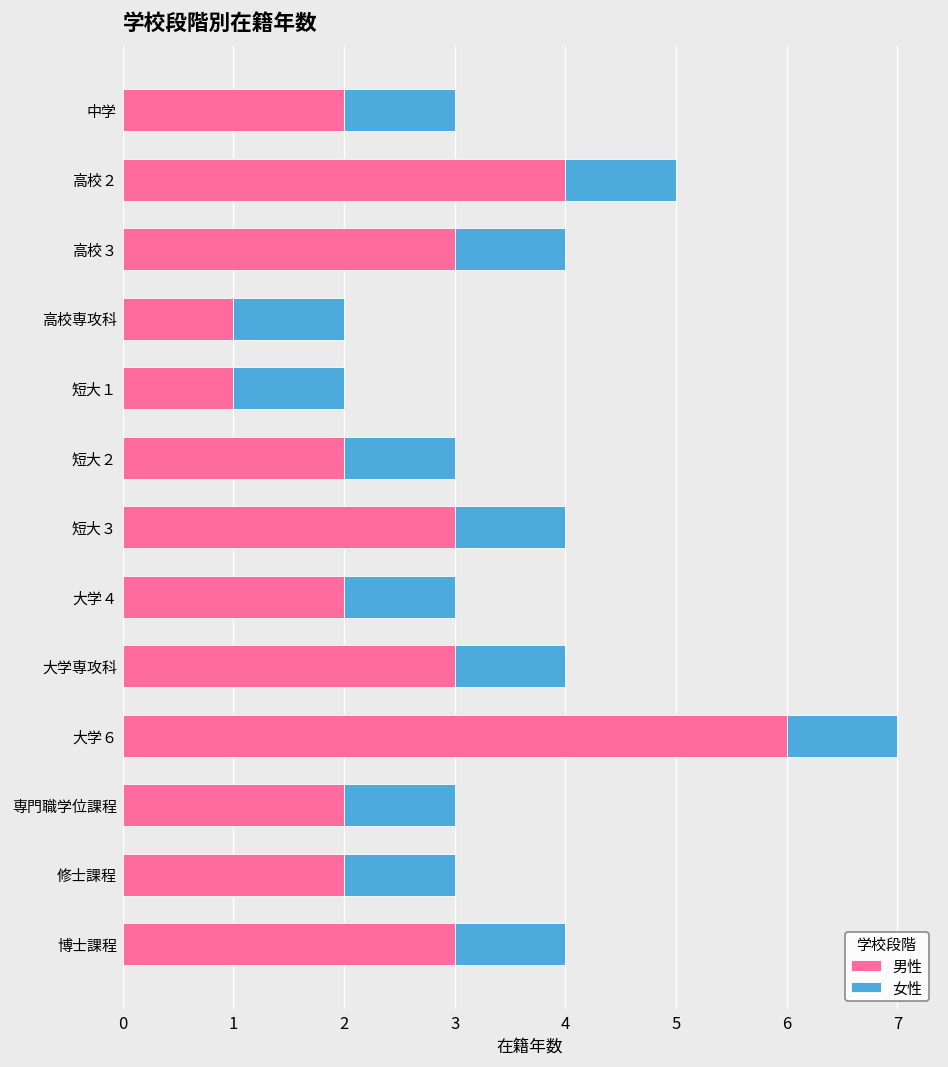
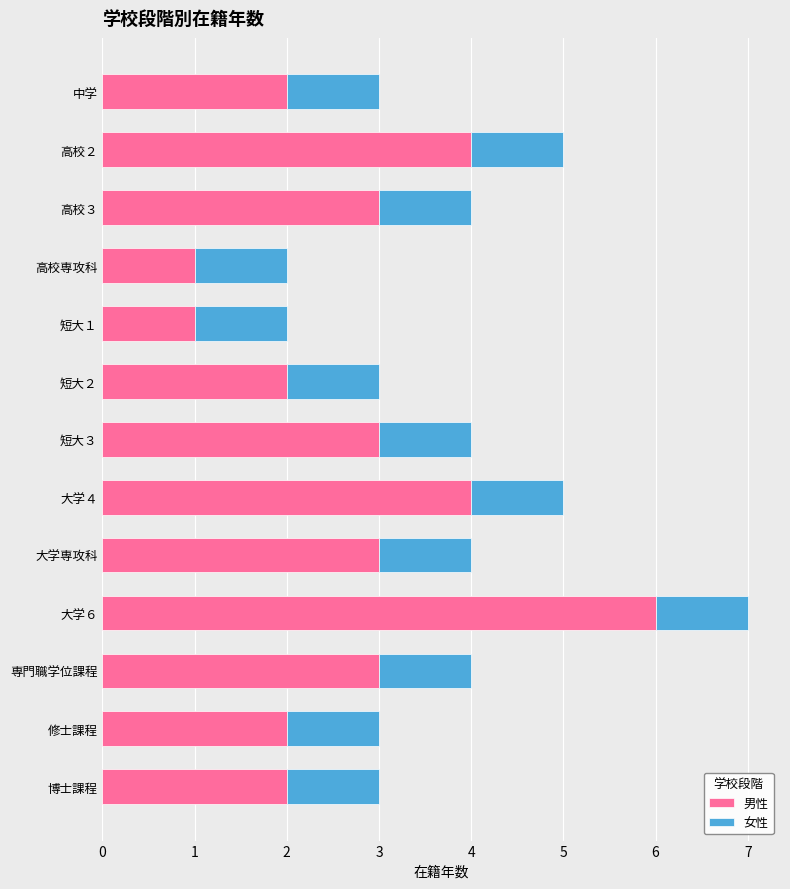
  {
    "男性": {
      "中学": 2,
      "高校２": 4,
      "高校３": 3,
      "高校専攻科": 1,
      "短大１": 1,
      "短大２": 2,
      "短大３": 3,
-     "大学４": 2,
+     "大学４": 4,
      "大学専攻科": 3,
      "大学６": 6,
-     "専門職学位課程": 2,
+     "専門職学位課程": 3,
      "修士課程": 2,
-     "博士課程": 3
+     "博士課程": 2
    },
    "女性": {
      "中学": 1,
      "高校２": 1,
      "高校３": 1,
      "高校専攻科": 1,
      "短大１": 1,
      "短大２": 1,
      "短大３": 1,
      "大学４": 1,
      "大学専攻科": 1,
      "大学６": 1,
      "専門職学位課程": 1,
      "修士課程": 1,
      "博士課程": 1
    }
  }
